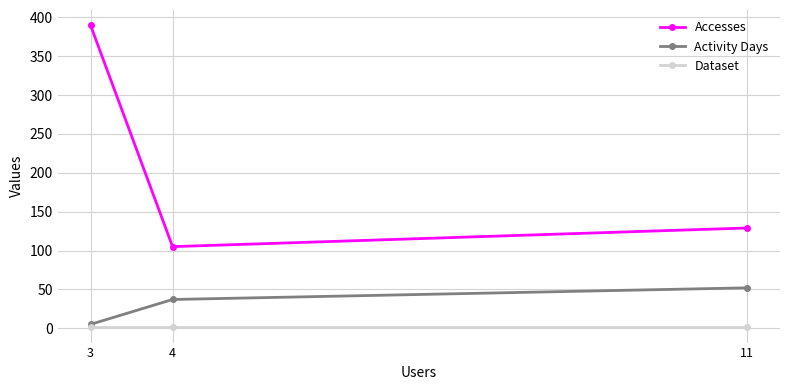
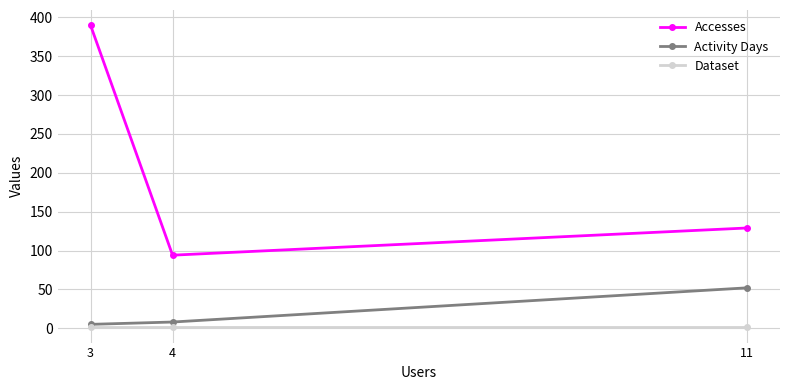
  {
    "Accesses": {
      "3": 390,
-     "4": 110,
+     "4": 90,
      "11": 130
    },
    "Activity Days": {
      "3": 10,
-     "4": 40,
+     "4": 10,
      "11": 50
    },
    "Dataset": {
      "3": 0,
      "4": 0,
      "11": 0
    }
  }
